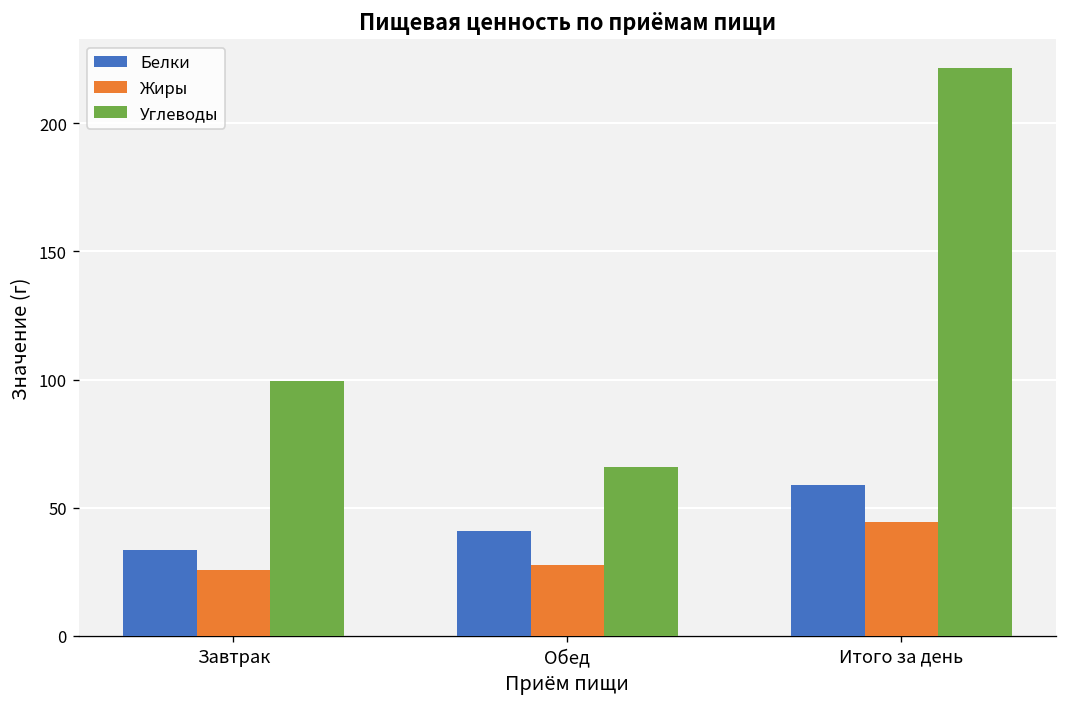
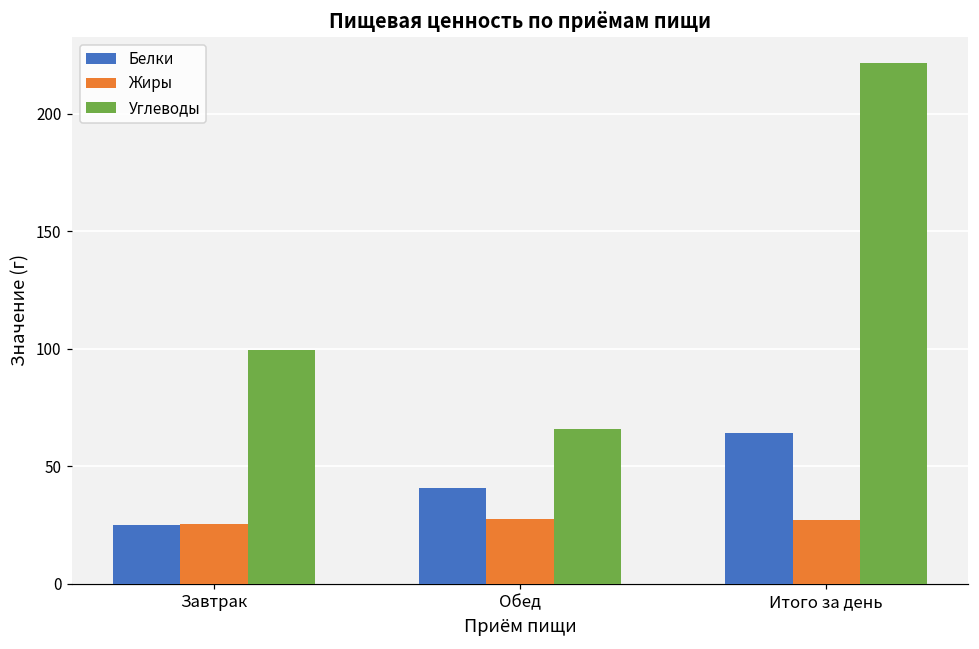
  {
    "Белки": {
-     "Завтрак": 33,
+     "Завтрак": 25,
      "Обед": 41,
-     "Итого за день": 59
+     "Итого за день": 64
    },
    "Жиры": {
      "Завтрак": 26,
      "Обед": 27,
-     "Итого за день": 44
+     "Итого за день": 27
    },
    "Углеводы": {
      "Завтрак": 99,
      "Обед": 66,
      "Итого за день": 222
    }
  }
